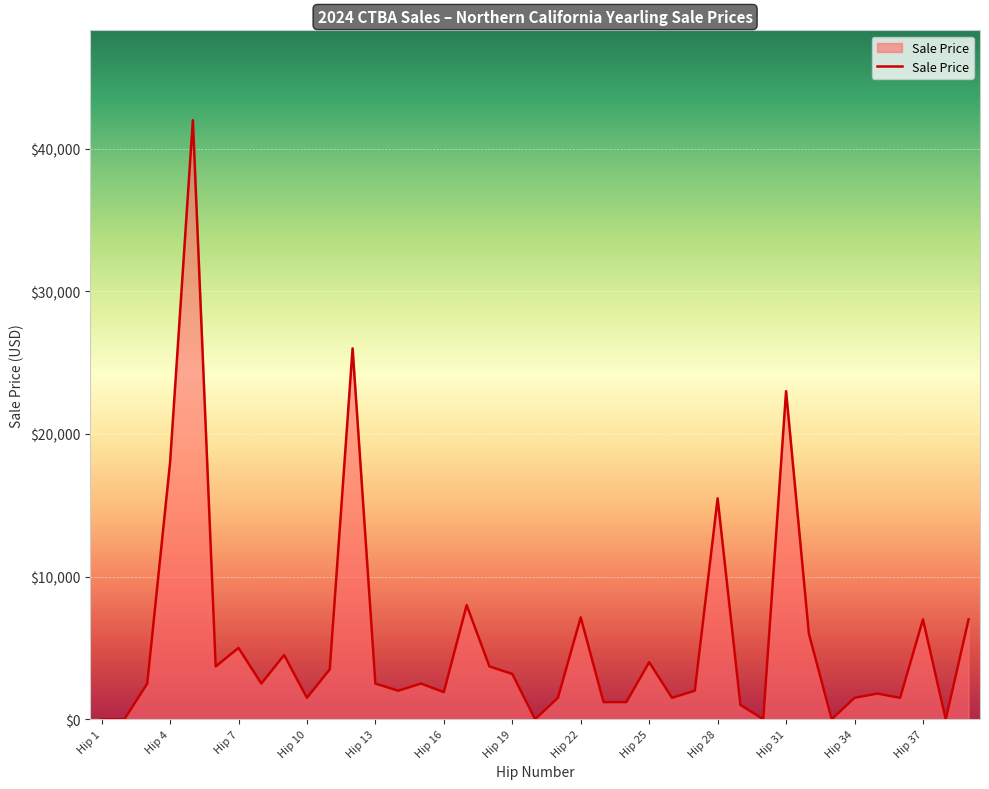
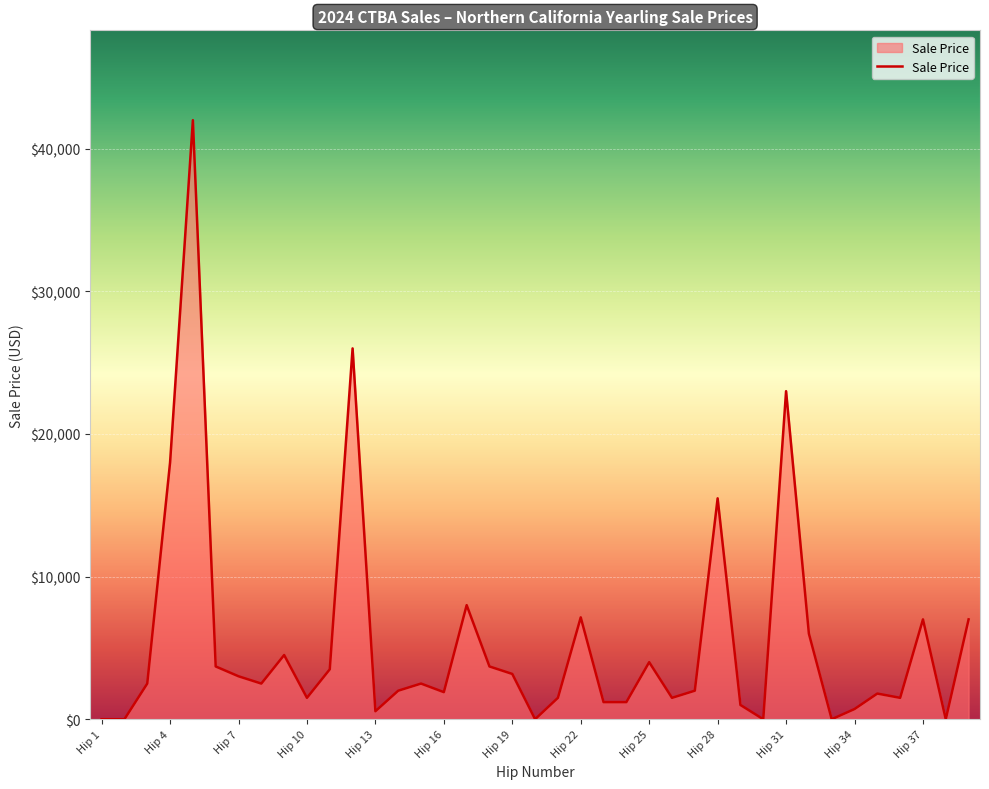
  {
    "Hip 1": "$0",
    "Hip 4": "$18,000",
-   "Hip 7": "$5,000",
+   "Hip 7": "$3,000",
    "Hip 10": "$1,500",
-   "Hip 13": "$2,500",
+   "Hip 13": "$600",
    "Hip 16": "$1,900",
    "Hip 19": "$3,200",
    "Hip 22": "$7,100",
    "Hip 25": "$4,000",
    "Hip 28": "$15,500",
    "Hip 31": "$23,000",
-   "Hip 34": "$1,500",
+   "Hip 34": "$700",
    "Hip 37": "$7,000"
  }
